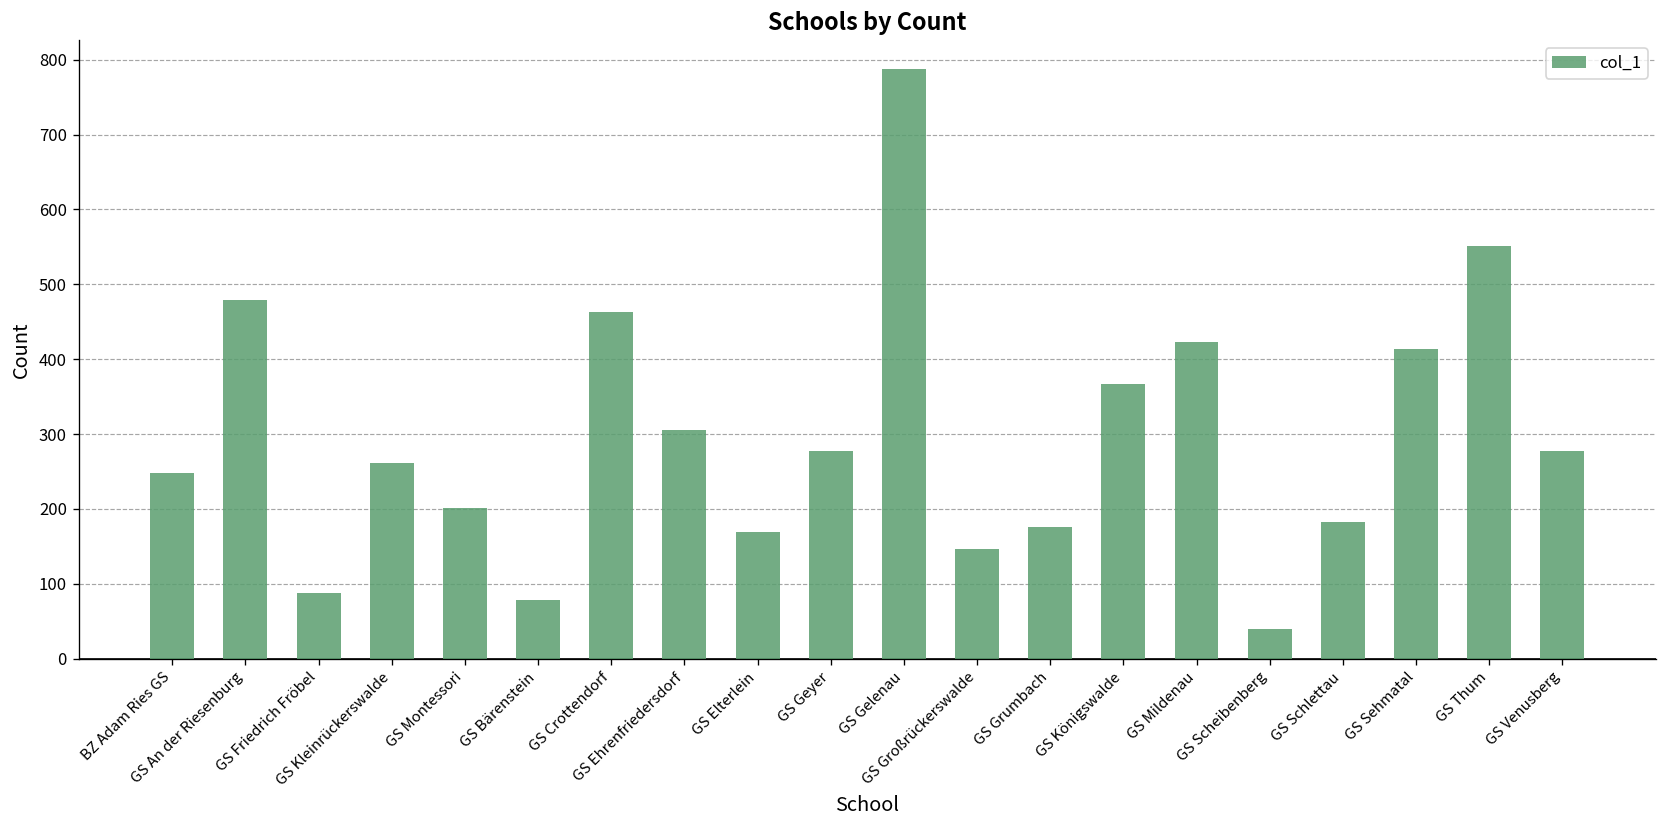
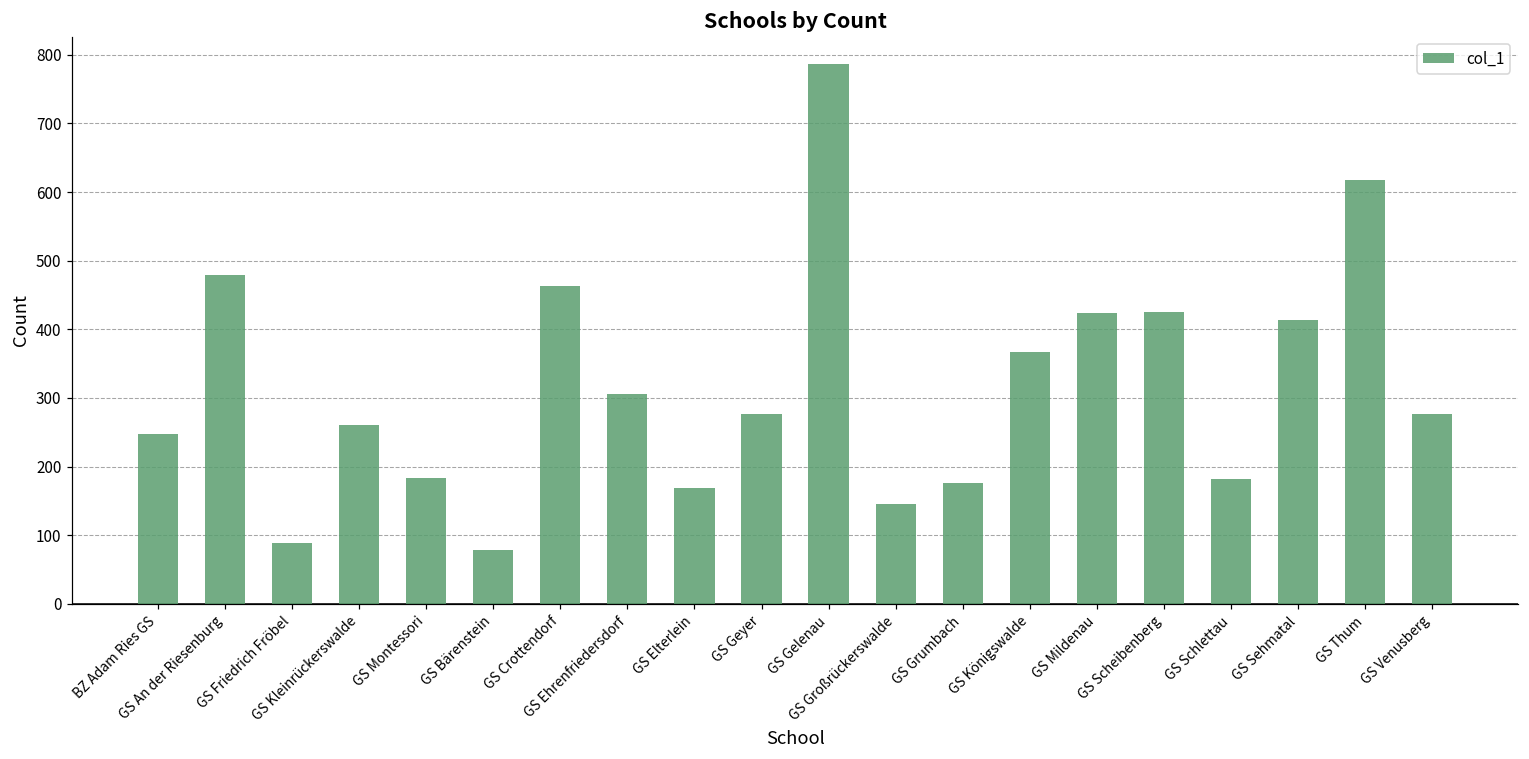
  {
    "BZ Adam Ries GS": 250,
    "GS An der Riesenburg": 480,
    "GS Friedrich Fröbel": 90,
    "GS Kleinrückerswalde": 260,
-   "GS Montessori": 200,
+   "GS Montessori": 180,
    "GS Bärenstein": 80,
    "GS Crottendorf": 460,
    "GS Ehrenfriedersdorf": 310,
    "GS Elterlein": 170,
    "GS Geyer": 280,
    "GS Gelenau": 790,
    "GS Großrückerswalde": 150,
    "GS Grumbach": 180,
    "GS Königswalde": 370,
    "GS Mildenau": 420,
-   "GS Scheibenberg": 40,
+   "GS Scheibenberg": 430,
    "GS Schlettau": 180,
    "GS Sehmatal": 410,
-   "GS Thum": 550,
+   "GS Thum": 620,
    "GS Venusberg": 280
  }
